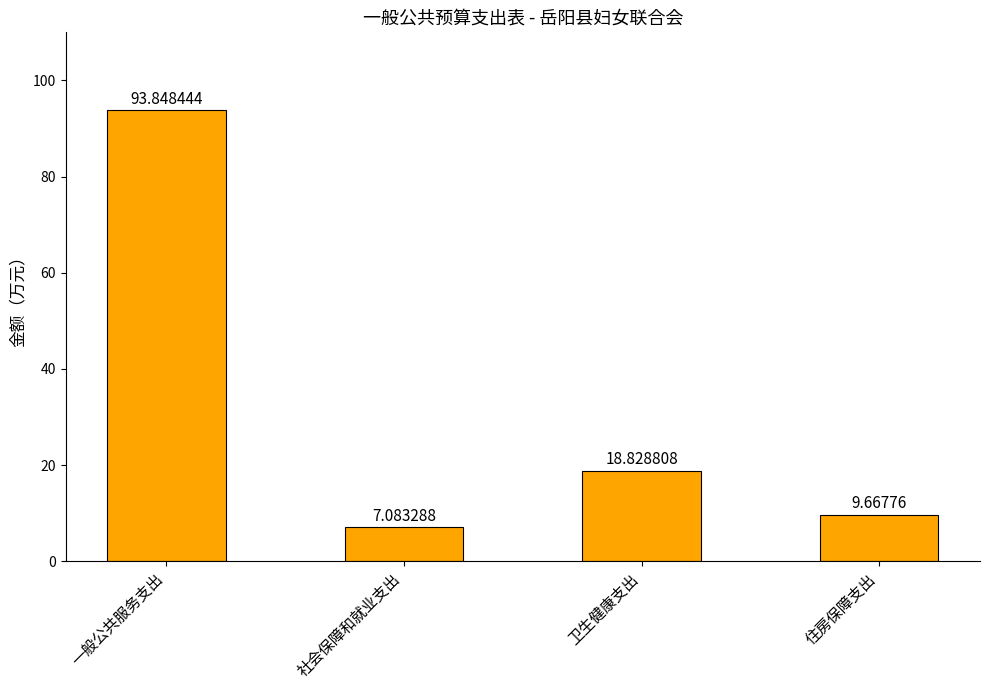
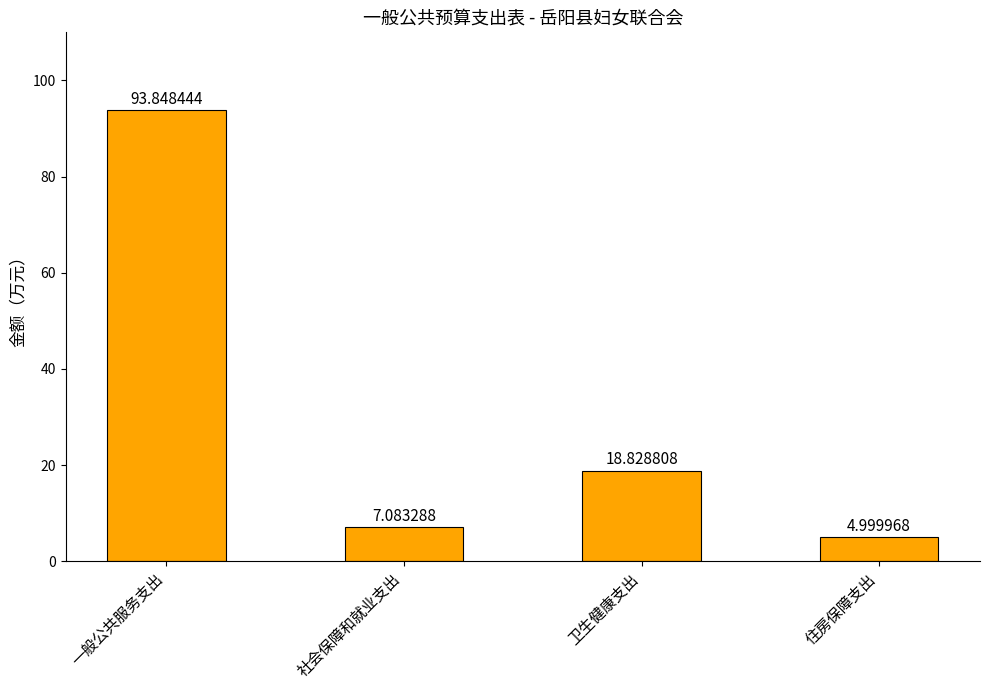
  {
    "一般公共服务支出": 93.848444,
    "社会保障和就业支出": 7.083288,
    "卫生健康支出": 18.828808,
-   "住房保障支出": 9.66776
+   "住房保障支出": 4.999968
  }
